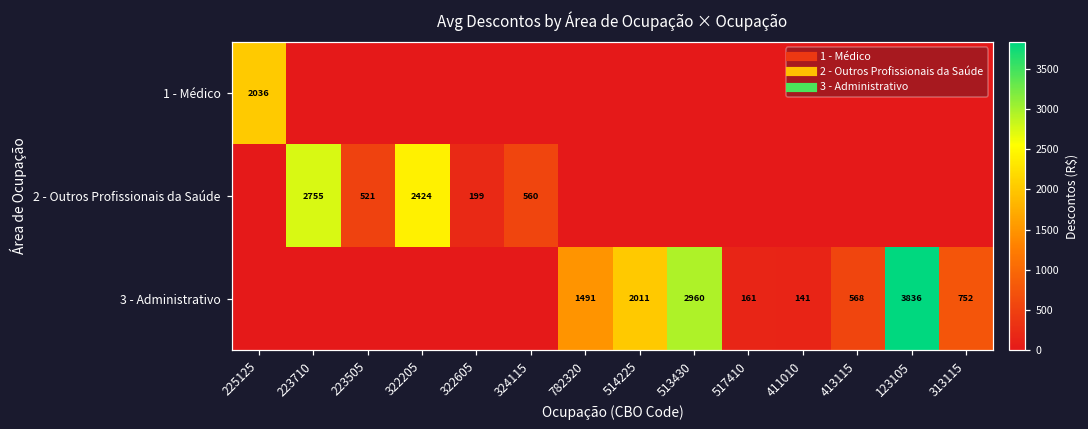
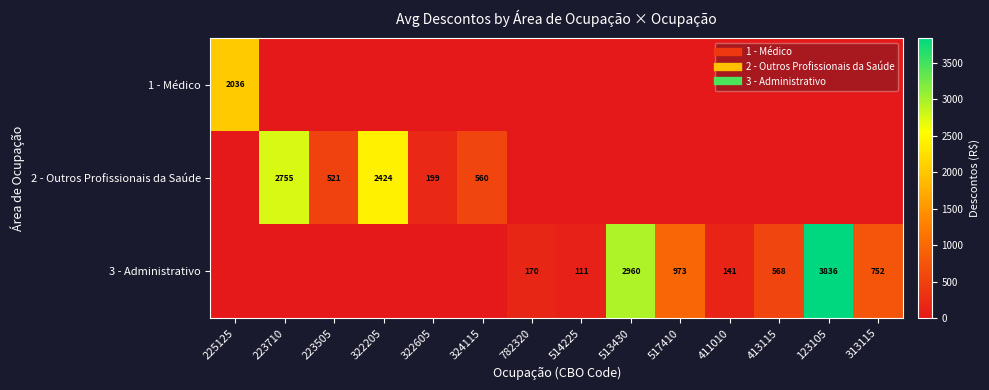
  {
    "1 - Médico": {
      "225125": 2036
    },
    "2 - Outros Profissionais da Saúde": {
      "223710": 2755,
      "223505": 521,
      "322205": 2424,
      "322605": 199,
      "324115": 560
    },
    "3 - Administrativo": {
-     "782320": 1491,
-     "514225": 2011,
+     "782320": 170,
+     "514225": 111,
      "513430": 2960,
-     "517410": 161,
+     "517410": 973,
      "411010": 141,
      "413115": 568,
      "123105": 3836,
      "313115": 752
    }
  }
